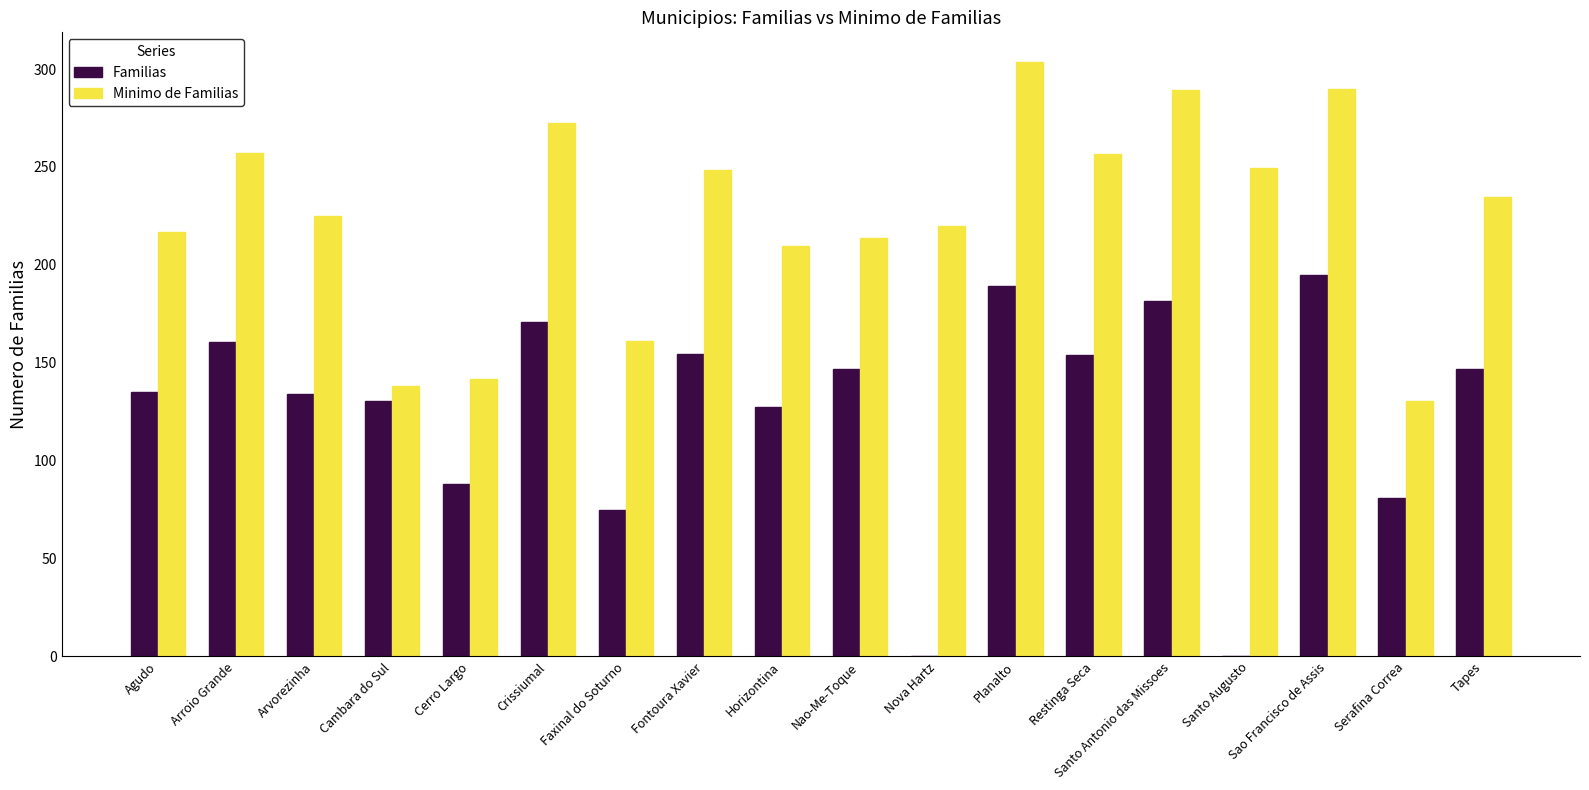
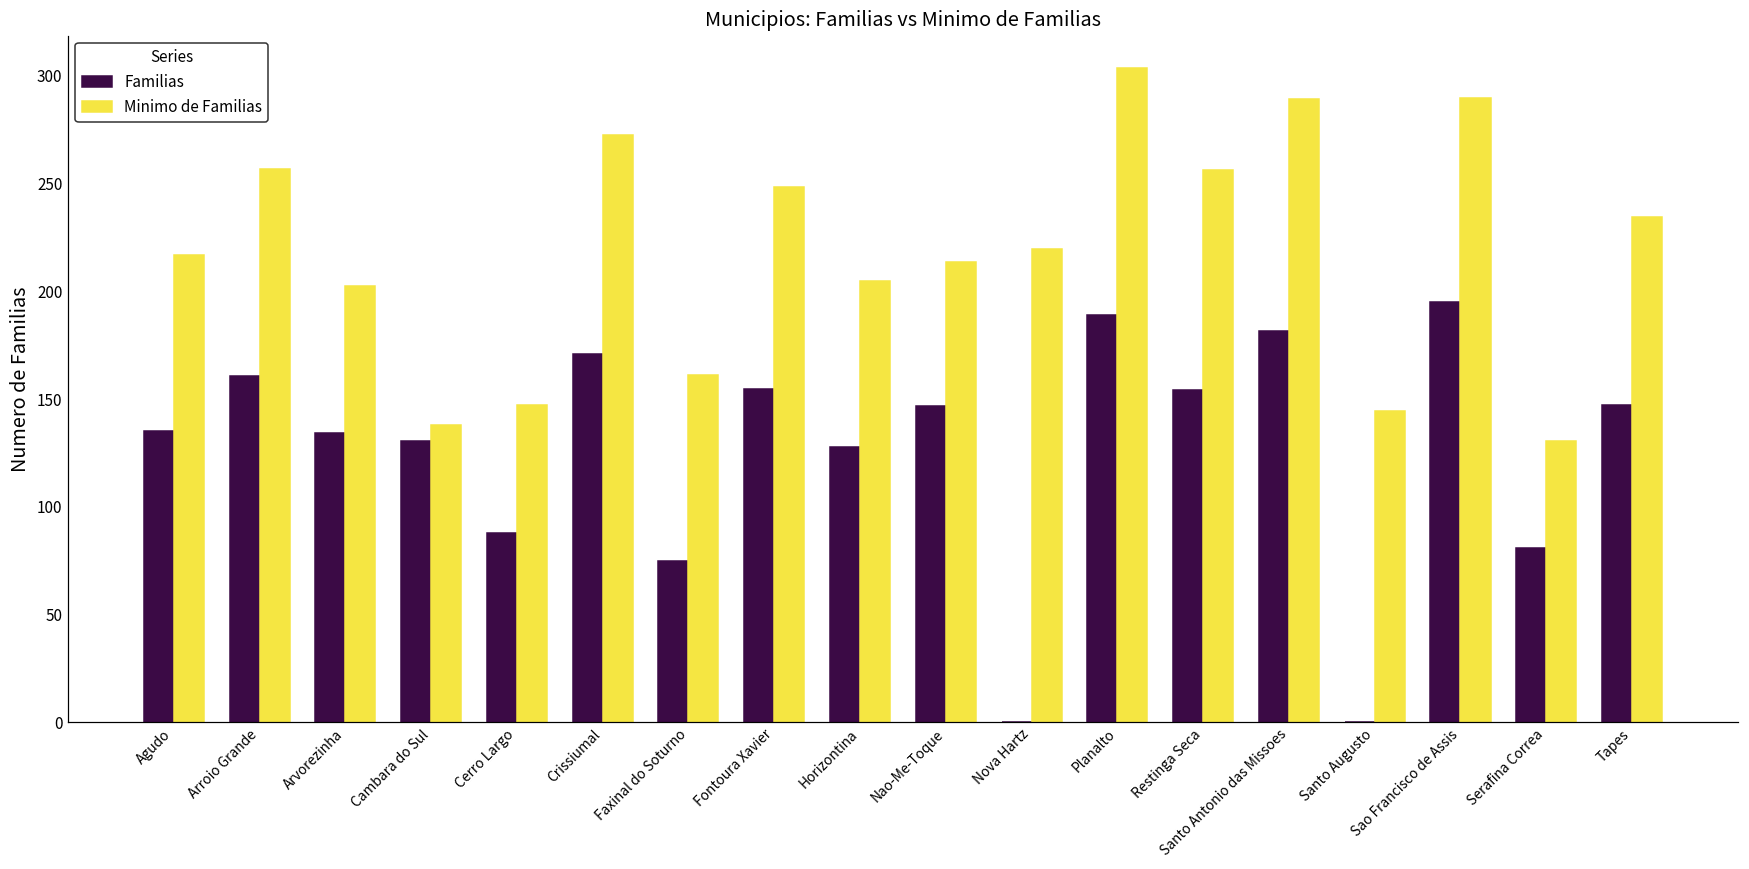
  {
    "Familias": {
      "Agudo": 135,
      "Arroio Grande": 161,
      "Arvorezinha": 134,
      "Cambara do Sul": 131,
      "Cerro Largo": 88,
      "Crissiumal": 171,
      "Faxinal do Soturno": 75,
      "Fontoura Xavier": 155,
      "Horizontina": 128,
      "Nao-Me-Toque": 147,
      "Nova Hartz": 0,
      "Planalto": 189,
      "Restinga Seca": 154,
      "Santo Antonio das Missoes": 182,
      "Santo Augusto": 0,
      "Sao Francisco de Assis": 195,
      "Serafina Correa": 81,
      "Tapes": 147
    },
    "Minimo de Familias": {
      "Agudo": 217,
      "Arroio Grande": 257,
-     "Arvorezinha": 225,
+     "Arvorezinha": 202,
      "Cambara do Sul": 138,
-     "Cerro Largo": 142,
+     "Cerro Largo": 147,
      "Crissiumal": 272,
      "Faxinal do Soturno": 161,
      "Fontoura Xavier": 248,
-     "Horizontina": 210,
+     "Horizontina": 205,
      "Nao-Me-Toque": 214,
      "Nova Hartz": 220,
      "Planalto": 304,
      "Restinga Seca": 256,
      "Santo Antonio das Missoes": 289,
-     "Santo Augusto": 249,
+     "Santo Augusto": 145,
      "Sao Francisco de Assis": 290,
      "Serafina Correa": 131,
      "Tapes": 235
    }
  }
